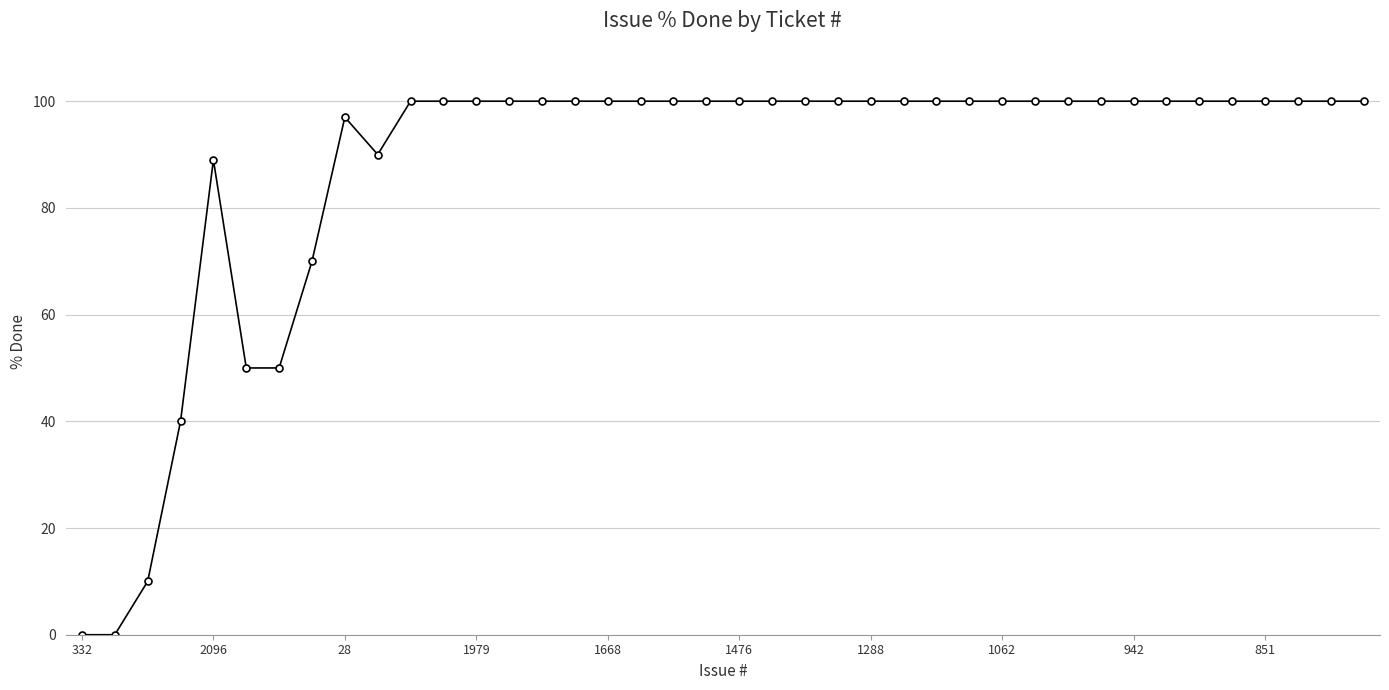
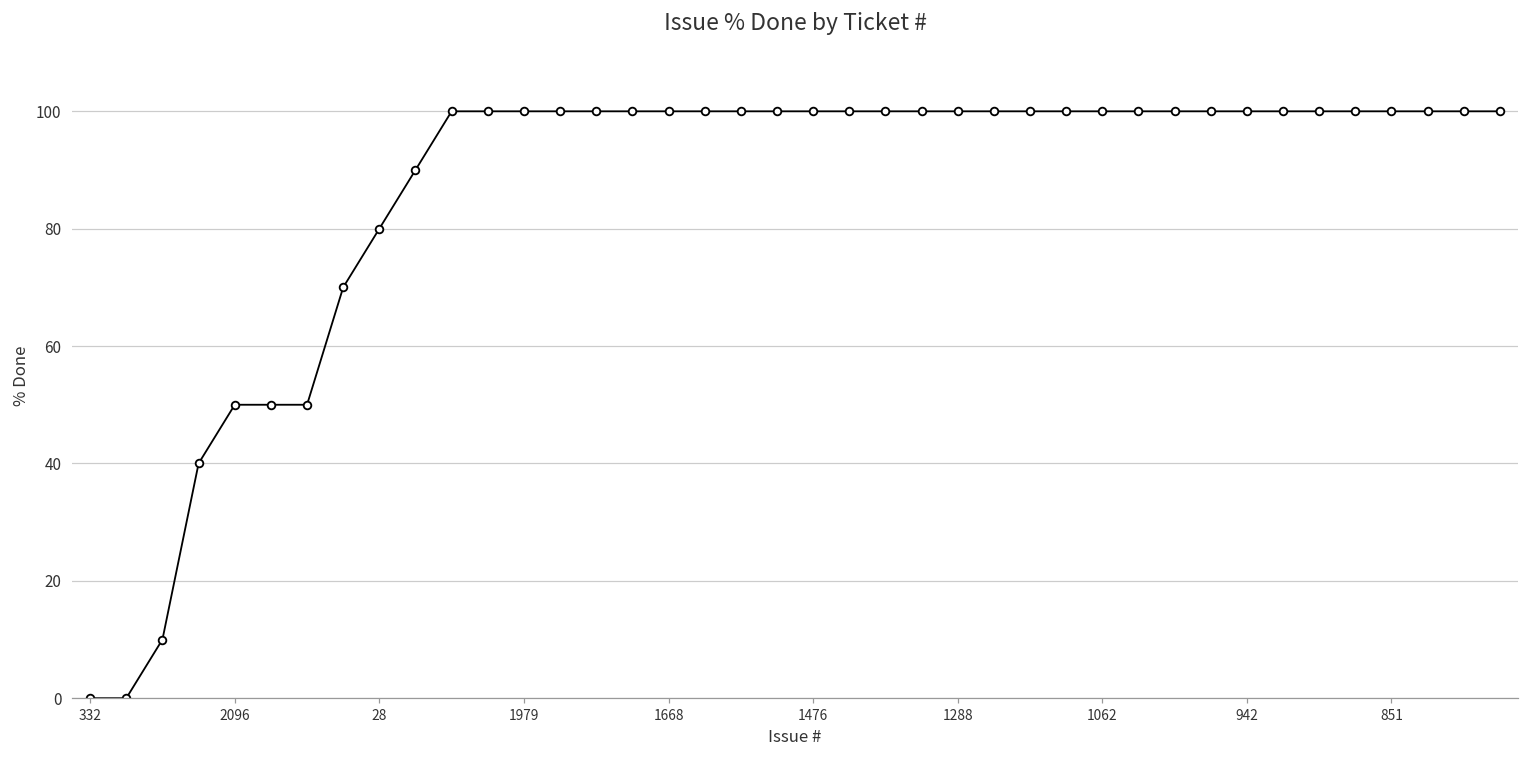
  {
    "332": 0,
-   "2096": 89,
-   "28": 97,
+   "2096": 50,
+   "28": 80,
    "1979": 100,
    "1668": 100,
    "1476": 100,
    "1288": 100,
    "1062": 100,
    "942": 100,
    "851": 100
  }
